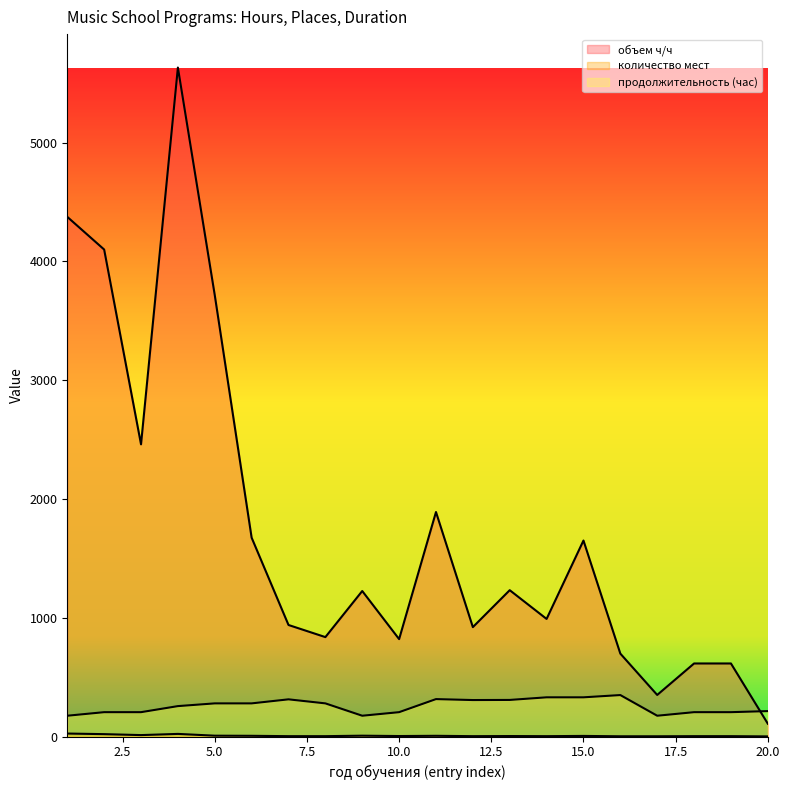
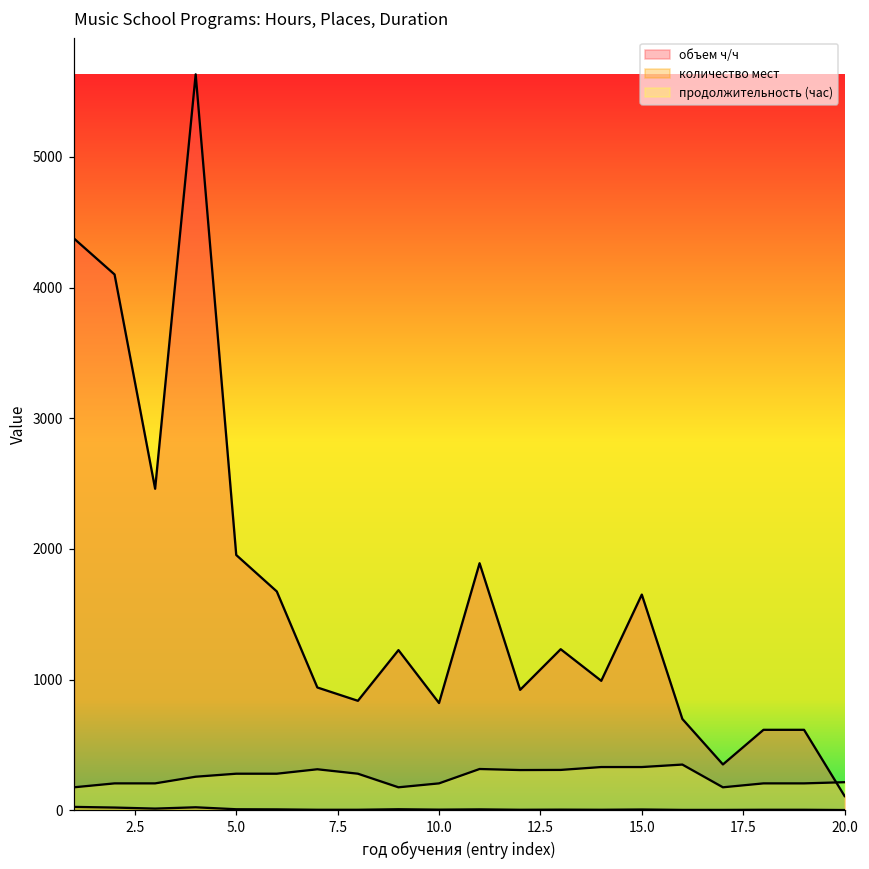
  {
    "объем ч/ч": {
-     "5.0": 3720,
+     "5.0": 1950,
      "10.0": 820,
      "15.0": 1650,
      "20.0": 110
    }
  }
